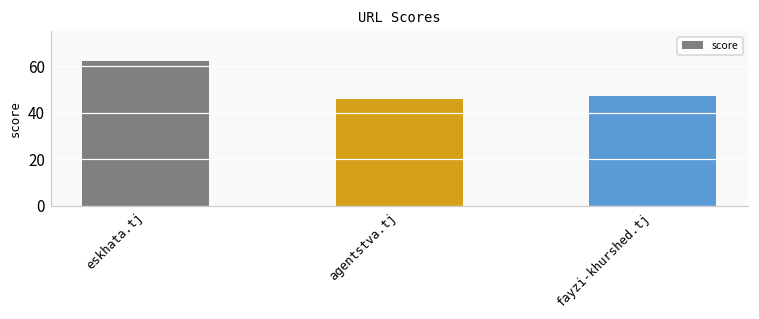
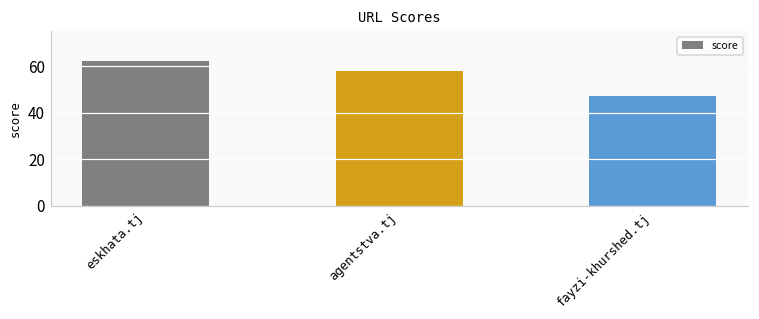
  {
    "eskhata.tj": 62,
-   "agentstva.tj": 46,
+   "agentstva.tj": 58,
    "fayzi-khurshed.tj": 47
  }
